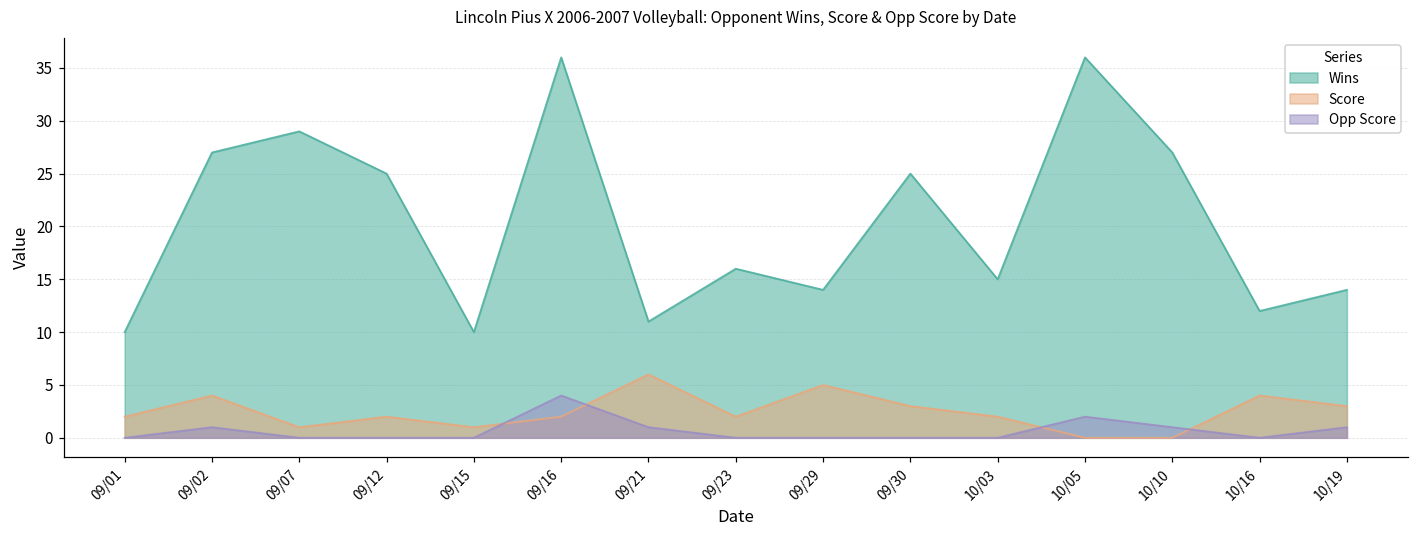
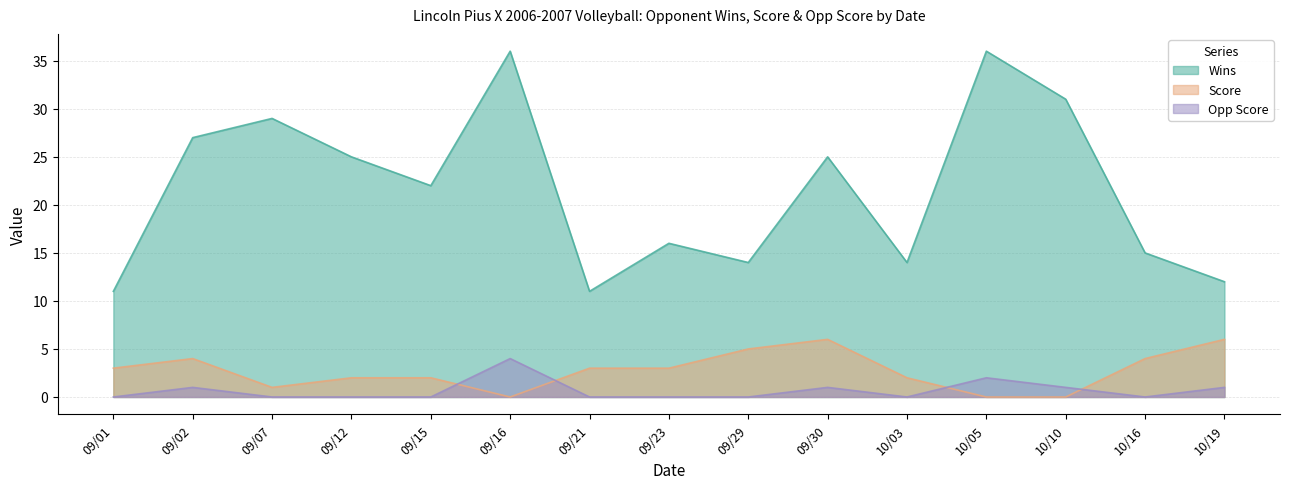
  {
    "Wins": {
-     "09/01": 10,
+     "09/01": 11,
      "09/02": 27,
      "09/07": 29,
      "09/12": 25,
-     "09/15": 10,
+     "09/15": 22,
      "09/16": 36,
      "09/21": 11,
      "09/23": 16,
      "09/29": 14,
      "09/30": 25,
-     "10/03": 15,
+     "10/03": 14,
      "10/05": 36,
-     "10/10": 27,
-     "10/16": 12,
-     "10/19": 14
+     "10/10": 31,
+     "10/16": 15,
+     "10/19": 12
    },
    "Score": {
-     "09/01": 2,
+     "09/01": 3,
      "09/02": 4,
      "09/07": 1,
      "09/12": 2,
-     "09/15": 1,
-     "09/16": 2,
-     "09/21": 6,
-     "09/23": 2,
+     "09/15": 2,
+     "09/16": 0,
+     "09/21": 3,
+     "09/23": 3,
      "09/29": 5,
-     "09/30": 3,
+     "09/30": 6,
      "10/03": 2,
      "10/05": 0,
      "10/10": 0,
      "10/16": 4,
-     "10/19": 3
+     "10/19": 6
    },
    "Opp Score": {
      "09/01": 0,
      "09/02": 1,
      "09/07": 0,
      "09/12": 0,
      "09/15": 0,
      "09/16": 4,
-     "09/21": 1,
+     "09/21": 0,
      "09/23": 0,
      "09/29": 0,
-     "09/30": 0,
+     "09/30": 1,
      "10/03": 0,
      "10/05": 2,
      "10/10": 1,
      "10/16": 0,
      "10/19": 1
    }
  }
